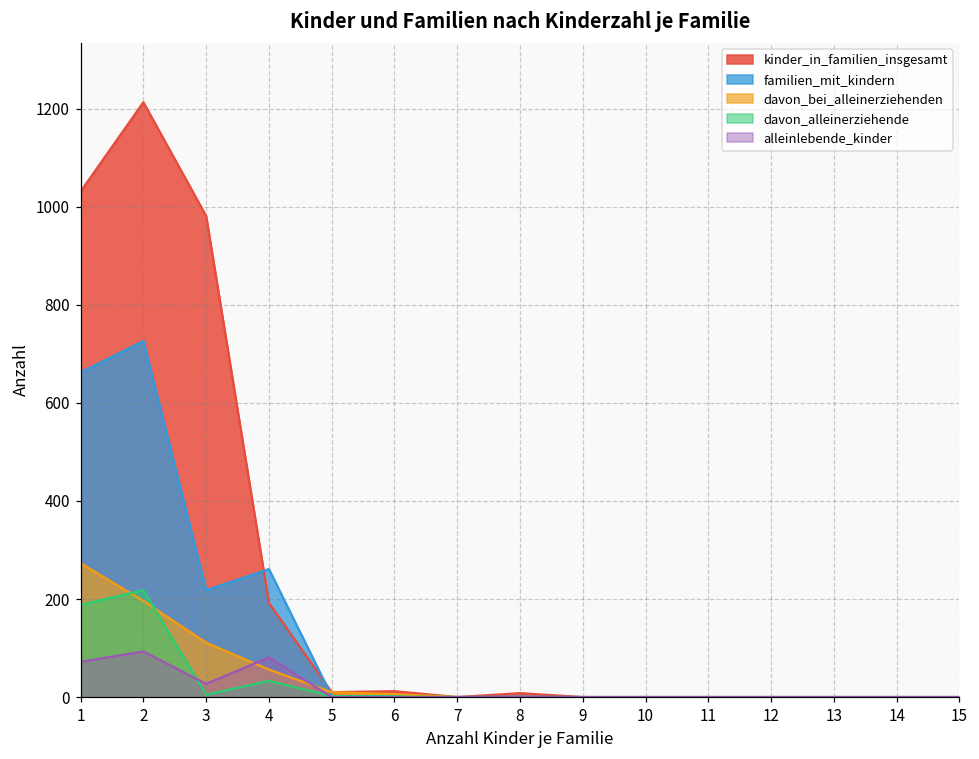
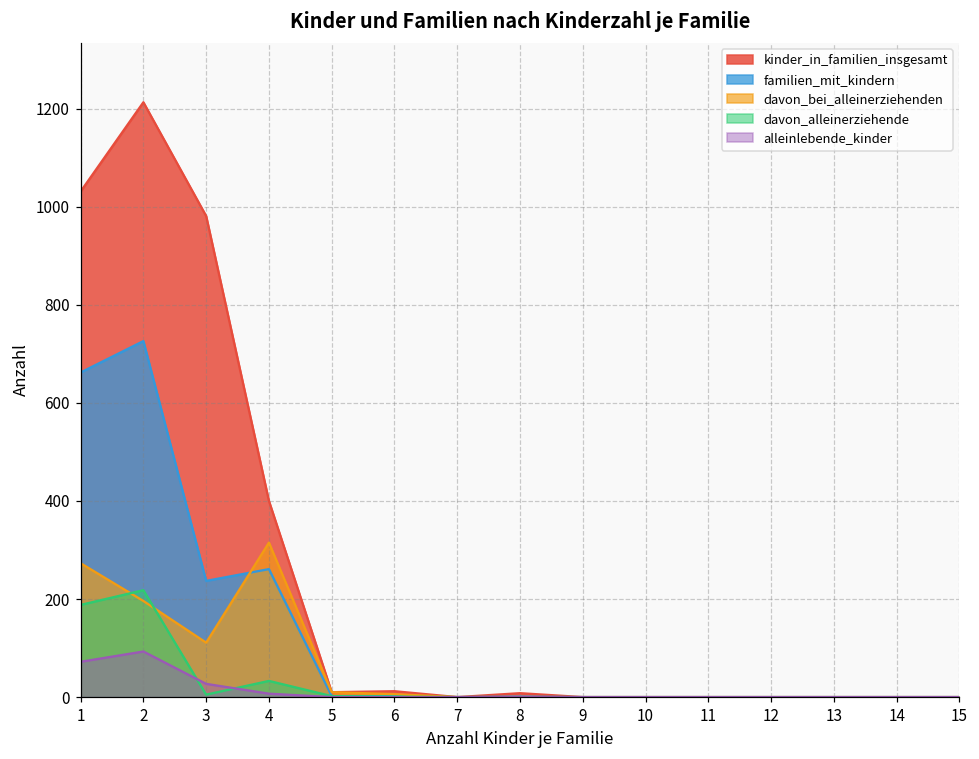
  {
    "kinder_in_familien_insgesamt": {
      "1": 1030,
      "2": 1210,
      "3": 980,
-     "4": 190,
+     "4": 400,
      "6": 10,
      "8": 10
    },
    "familien_mit_kindern": {
      "1": 660,
      "2": 730,
-     "3": 220,
+     "3": 240,
      "4": 260
    },
    "davon_bei_alleinerziehenden": {
      "1": 270,
      "2": 200,
      "3": 110,
-     "4": 60
+     "4": 320
    },
    "davon_alleinerziehende": {
      "1": 190,
      "2": 220,
      "3": 10,
      "4": 30
    },
    "alleinlebende_kinder": {
      "1": 70,
      "2": 90,
      "3": 30,
-     "4": 80
+     "4": 10
    }
  }
